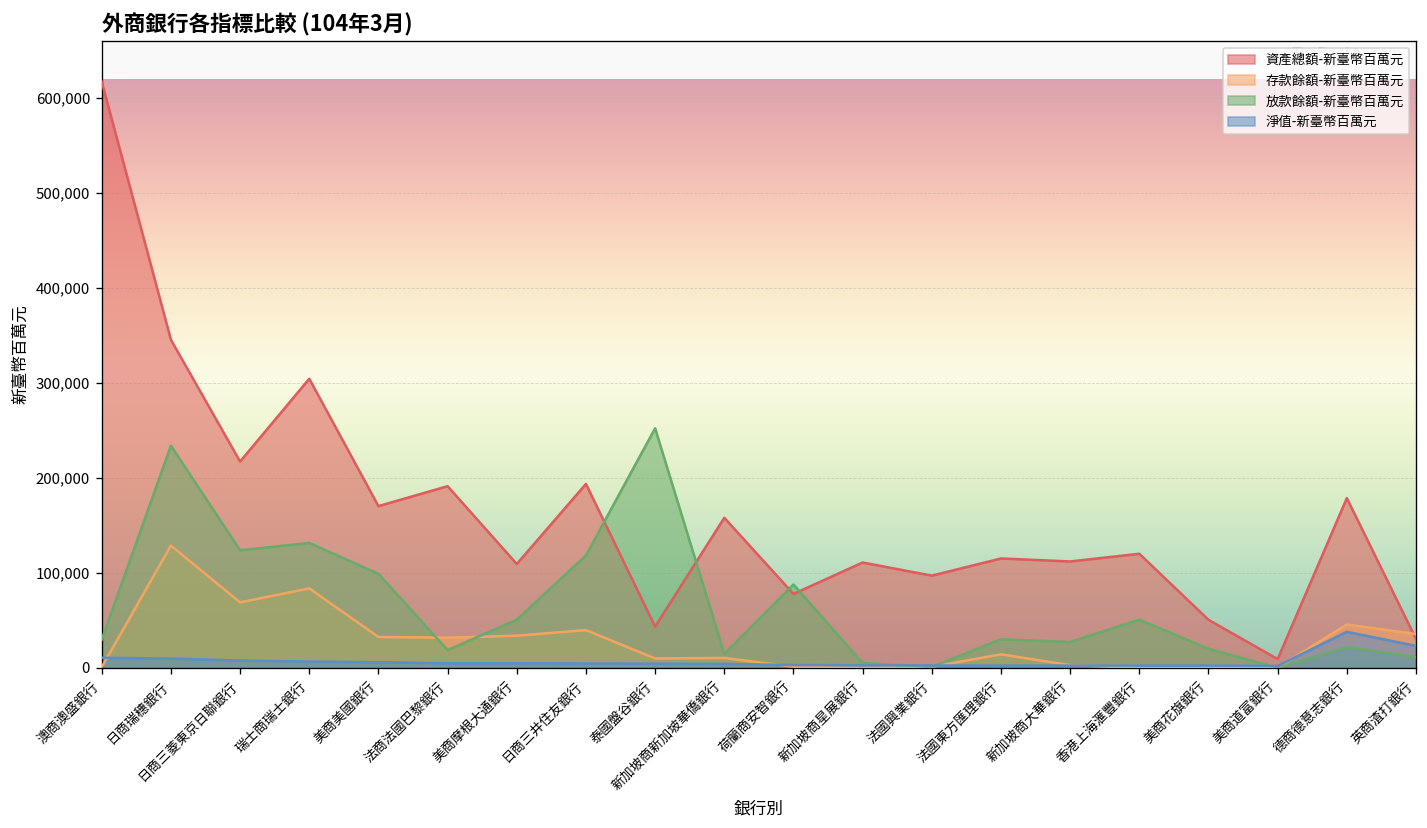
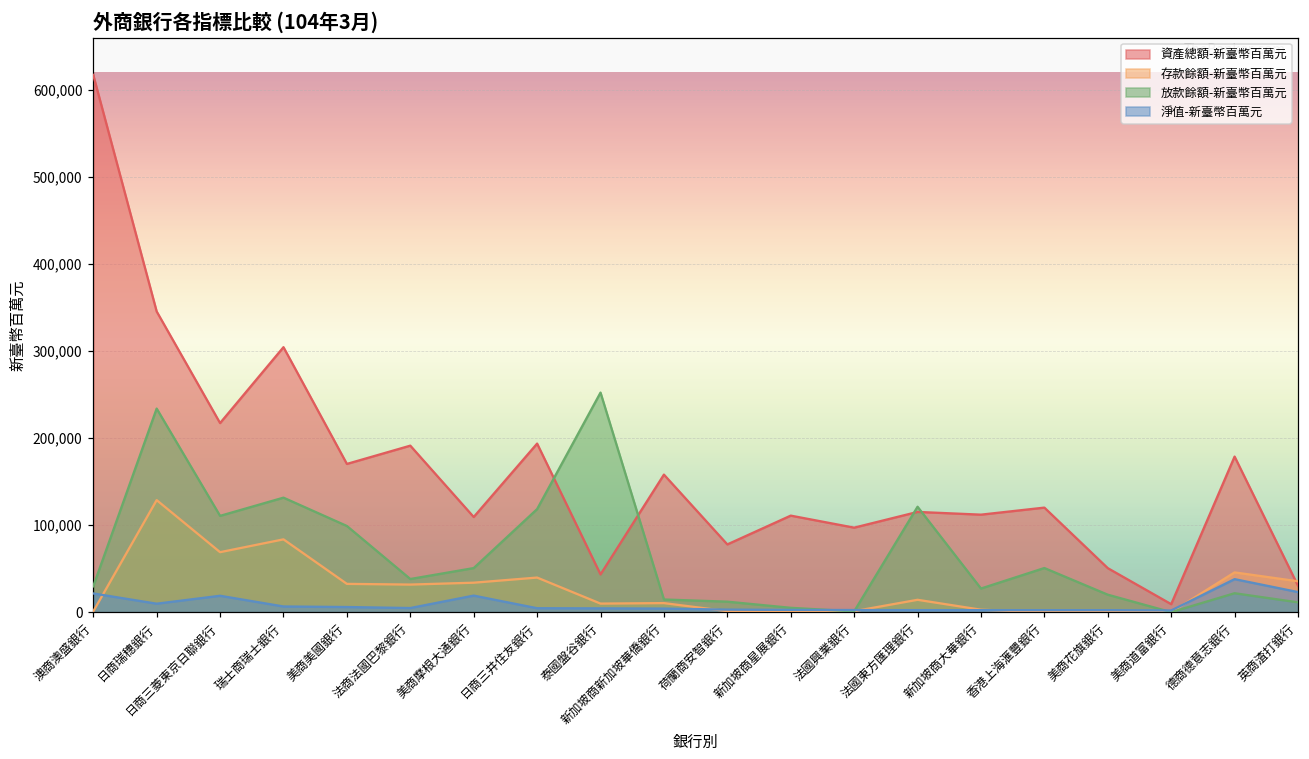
  {
    "資產總額-新臺幣百萬元": {
      "澳商澳盛銀行": "620,000",
      "日商瑞穗銀行": "350,000",
      "日商三菱東京日聯銀行": "220,000",
      "瑞士商瑞士銀行": "300,000",
      "美商美國銀行": "170,000",
      "法商法國巴黎銀行": "190,000",
      "美商摩根大通銀行": "110,000",
      "日商三井住友銀行": "190,000",
      "泰國盤谷銀行": "40,000",
      "新加坡商新加坡華僑銀行": "160,000",
      "荷蘭商安智銀行": "80,000",
      "新加坡商星展銀行": "110,000",
      "法國興業銀行": "100,000",
      "法國東方匯理銀行": "120,000",
      "新加坡商大華銀行": "110,000",
      "香港上海滙豐銀行": "120,000",
      "美商花旗銀行": "50,000",
      "美商道富銀行": "10,000",
      "德商德意志銀行": "180,000",
      "英商渣打銀行": "30,000"
    },
    "存款餘額-新臺幣百萬元": {
      "澳商澳盛銀行": "0",
      "日商瑞穗銀行": "130,000",
      "日商三菱東京日聯銀行": "70,000",
      "瑞士商瑞士銀行": "80,000",
      "美商美國銀行": "30,000",
      "法商法國巴黎銀行": "30,000",
      "美商摩根大通銀行": "30,000",
      "日商三井住友銀行": "40,000",
      "泰國盤谷銀行": "10,000",
      "新加坡商新加坡華僑銀行": "10,000",
      "法國東方匯理銀行": "10,000",
      "德商德意志銀行": "50,000",
      "英商渣打銀行": "40,000"
    },
    "放款餘額-新臺幣百萬元": {
      "澳商澳盛銀行": "30,000",
      "日商瑞穗銀行": "230,000",
-     "日商三菱東京日聯銀行": "120,000",
+     "日商三菱東京日聯銀行": "110,000",
      "瑞士商瑞士銀行": "130,000",
      "美商美國銀行": "100,000",
-     "法商法國巴黎銀行": "20,000",
+     "法商法國巴黎銀行": "40,000",
      "美商摩根大通銀行": "50,000",
      "日商三井住友銀行": "120,000",
      "泰國盤谷銀行": "250,000",
      "新加坡商新加坡華僑銀行": "10,000",
-     "荷蘭商安智銀行": "90,000",
-     "法國東方匯理銀行": "30,000",
+     "荷蘭商安智銀行": "10,000",
+     "法國東方匯理銀行": "120,000",
      "新加坡商大華銀行": "30,000",
      "香港上海滙豐銀行": "50,000",
      "美商花旗銀行": "20,000",
      "德商德意志銀行": "20,000",
      "英商渣打銀行": "10,000"
    },
    "淨值-新臺幣百萬元": {
-     "澳商澳盛銀行": "10,000",
+     "澳商澳盛銀行": "20,000",
      "日商瑞穗銀行": "10,000",
-     "日商三菱東京日聯銀行": "10,000",
+     "日商三菱東京日聯銀行": "20,000",
      "瑞士商瑞士銀行": "10,000",
      "美商美國銀行": "10,000",
      "法商法國巴黎銀行": "0",
-     "美商摩根大通銀行": "0",
+     "美商摩根大通銀行": "20,000",
      "日商三井住友銀行": "0",
      "泰國盤谷銀行": "0",
      "新加坡商新加坡華僑銀行": "0",
      "法國東方匯理銀行": "0",
      "德商德意志銀行": "40,000",
      "英商渣打銀行": "20,000"
    }
  }
